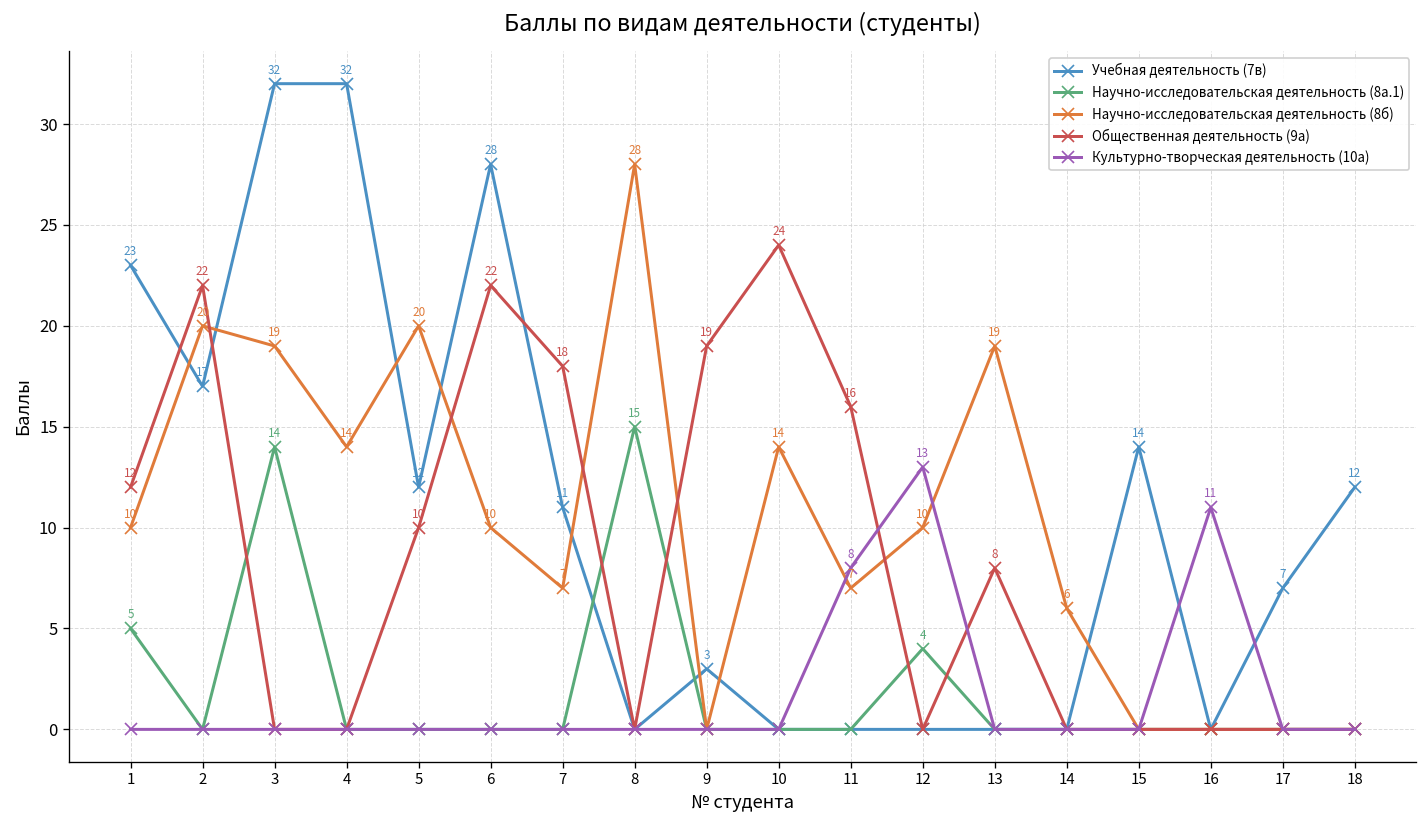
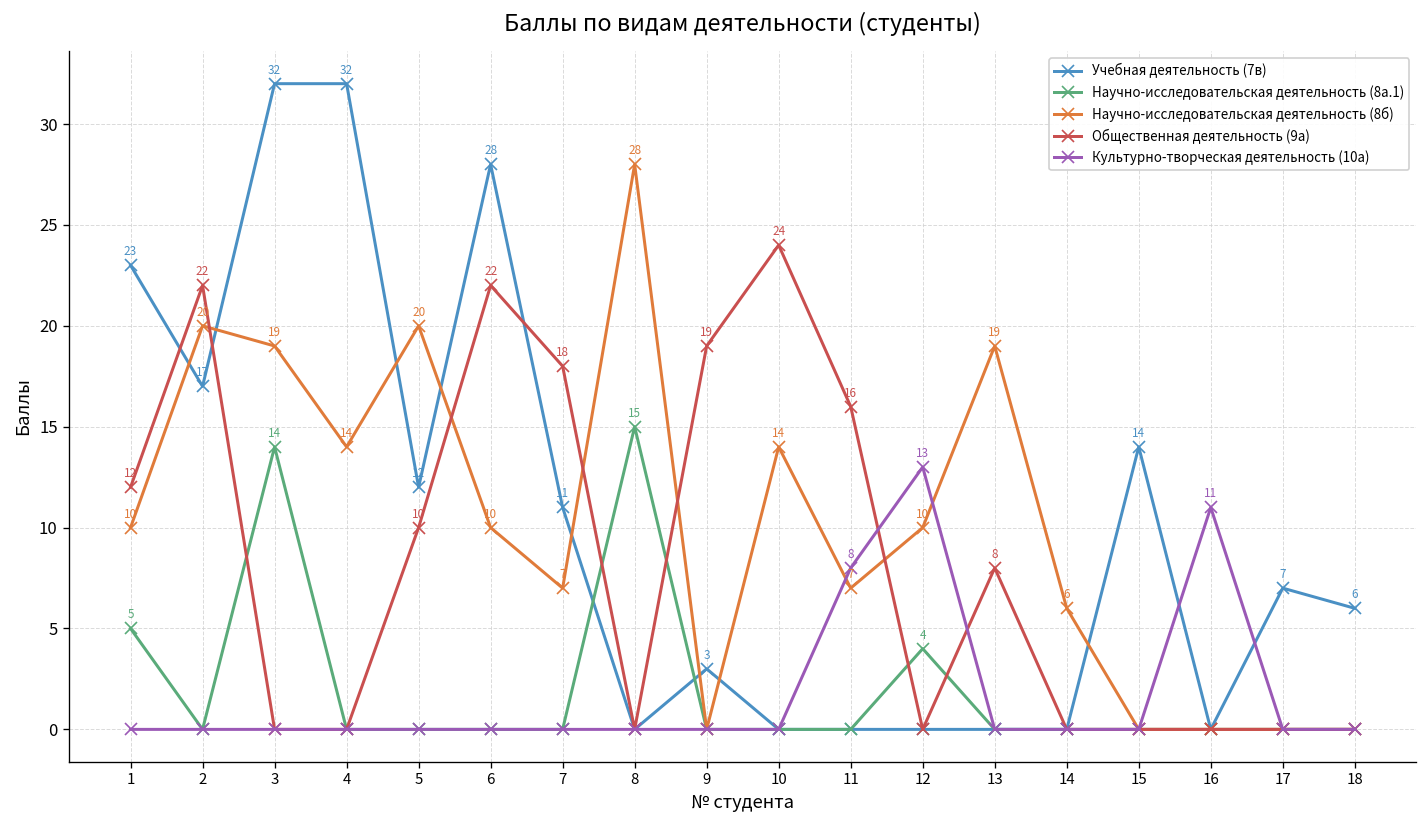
  {
    "Учебная деятельность (7в)": {
      "1": 23,
      "2": 17,
      "3": 32,
      "4": 32,
      "5": 12,
      "6": 28,
      "7": 11,
      "9": 3,
      "15": 14,
      "17": 7,
-     "18": 12
+     "18": 6
    },
    "Научно-исследовательская деятельность (8а.1)": {
      "1": 5,
      "3": 14,
      "8": 15,
      "12": 4
    },
    "Культурно-творческая деятельность (10а)": {
      "11": 8,
      "12": 13,
      "16": 11
    }
  }
